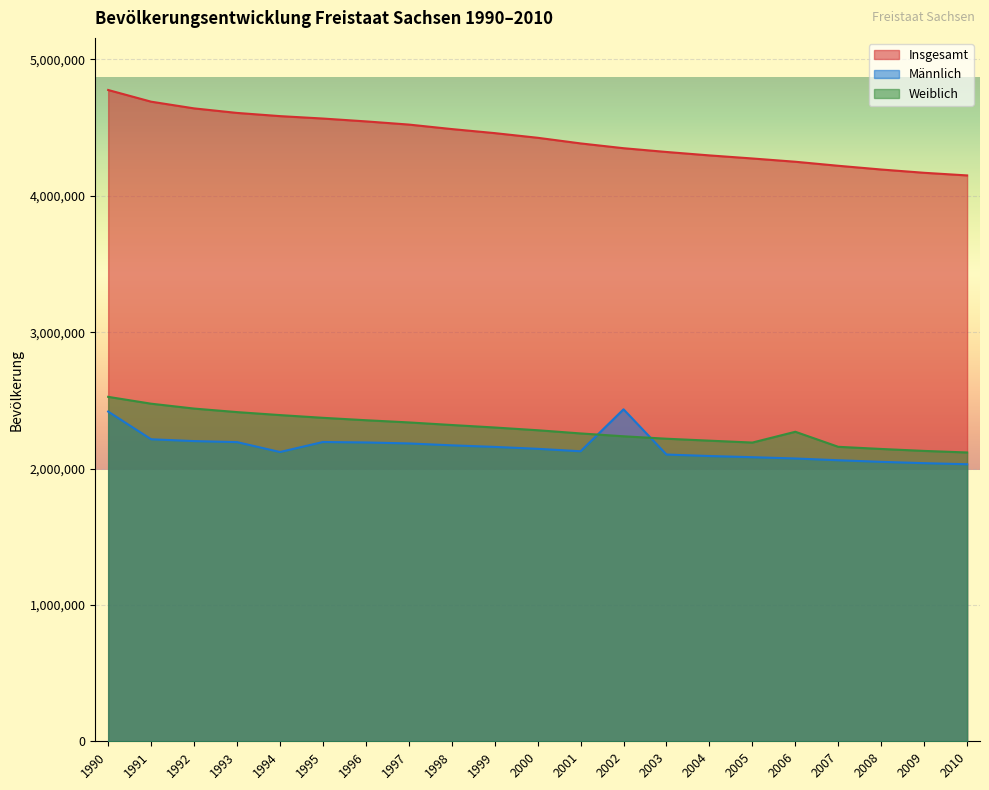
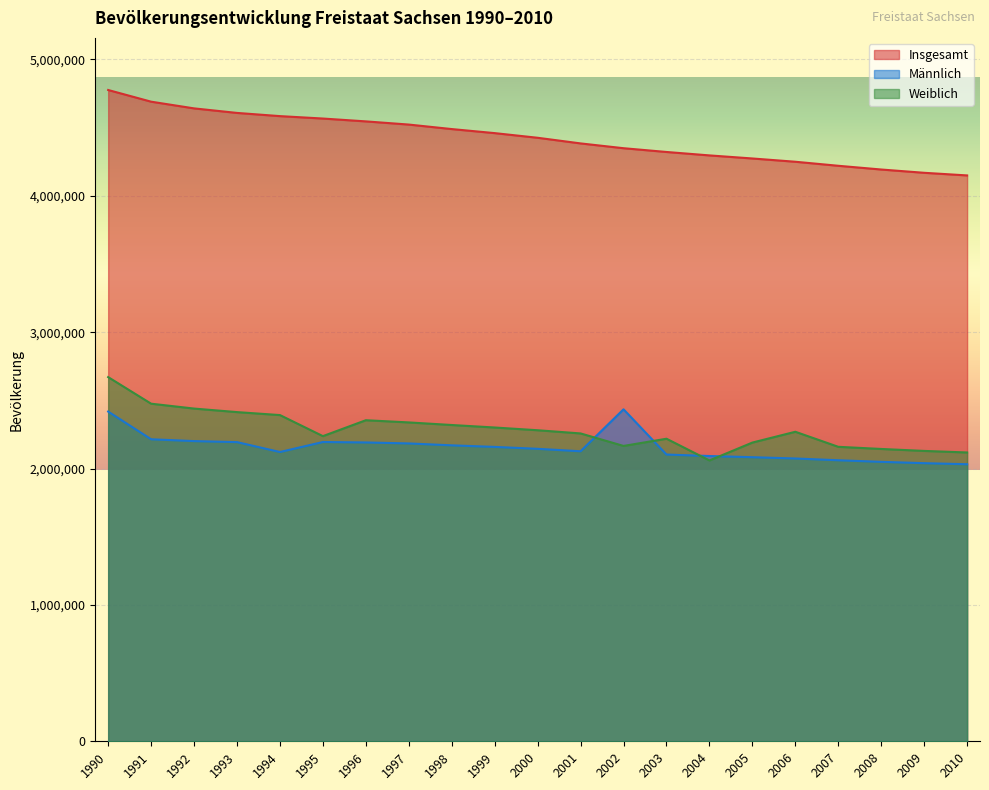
  {
    "Insgesamt": {
      "1990": "4,780,000",
      "1991": "4,690,000",
      "1992": "4,640,000",
      "1993": "4,610,000",
      "1994": "4,580,000",
      "1995": "4,570,000",
      "1996": "4,550,000",
      "1997": "4,520,000",
      "1998": "4,490,000",
      "1999": "4,460,000",
      "2000": "4,430,000",
      "2001": "4,380,000",
      "2002": "4,350,000",
      "2003": "4,320,000",
      "2004": "4,300,000",
      "2005": "4,270,000",
      "2006": "4,250,000",
      "2007": "4,220,000",
      "2008": "4,190,000",
      "2009": "4,170,000",
      "2010": "4,150,000"
    },
    "Männlich": {
      "1990": "2,420,000",
      "1991": "2,210,000",
      "1992": "2,200,000",
      "1993": "2,190,000",
      "1994": "2,120,000",
      "1995": "2,190,000",
      "1996": "2,190,000",
      "1997": "2,180,000",
      "1998": "2,170,000",
      "1999": "2,160,000",
      "2000": "2,140,000",
      "2001": "2,130,000",
      "2002": "2,430,000",
      "2003": "2,100,000",
      "2004": "2,090,000",
      "2005": "2,080,000",
      "2006": "2,070,000",
      "2007": "2,060,000",
      "2008": "2,050,000",
      "2009": "2,040,000",
      "2010": "2,030,000"
    },
    "Weiblich": {
-     "1990": "2,530,000",
+     "1990": "2,670,000",
      "1991": "2,480,000",
      "1992": "2,440,000",
      "1993": "2,410,000",
      "1994": "2,390,000",
-     "1995": "2,370,000",
+     "1995": "2,240,000",
      "1996": "2,350,000",
      "1997": "2,340,000",
      "1998": "2,320,000",
      "1999": "2,300,000",
      "2000": "2,280,000",
      "2001": "2,260,000",
-     "2002": "2,240,000",
+     "2002": "2,170,000",
      "2003": "2,220,000",
-     "2004": "2,200,000",
+     "2004": "2,060,000",
      "2005": "2,190,000",
      "2006": "2,270,000",
      "2007": "2,160,000",
      "2008": "2,140,000",
      "2009": "2,130,000",
      "2010": "2,120,000"
    }
  }
